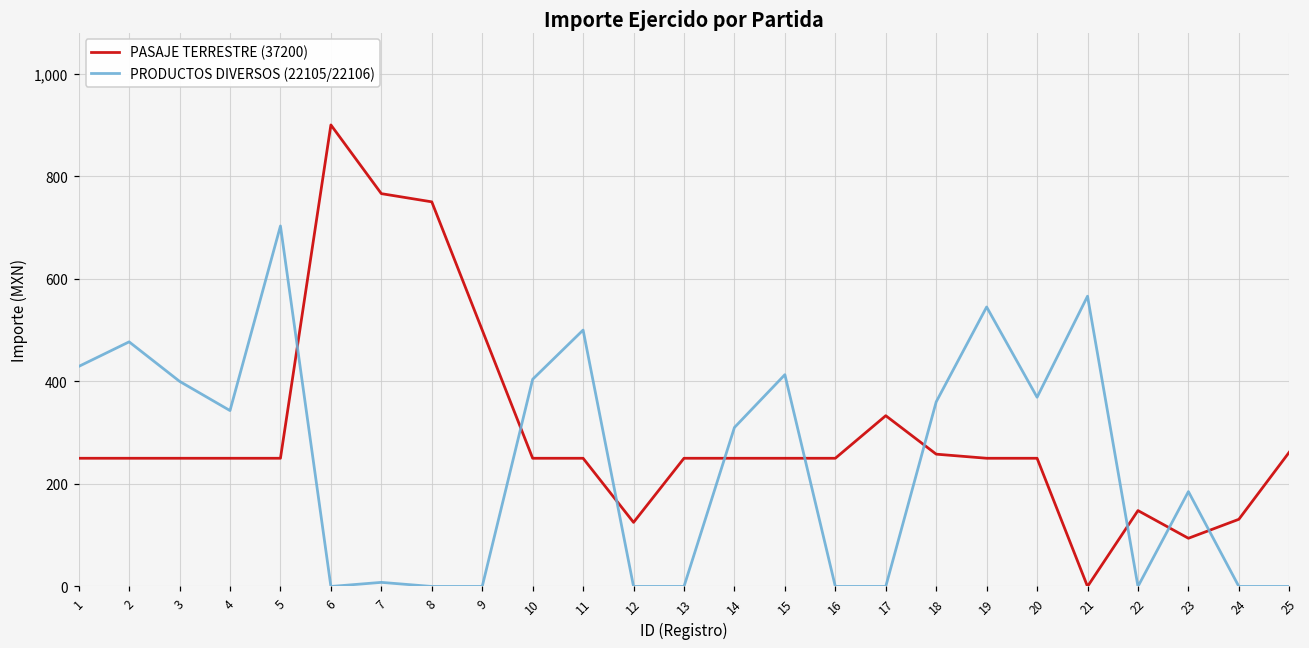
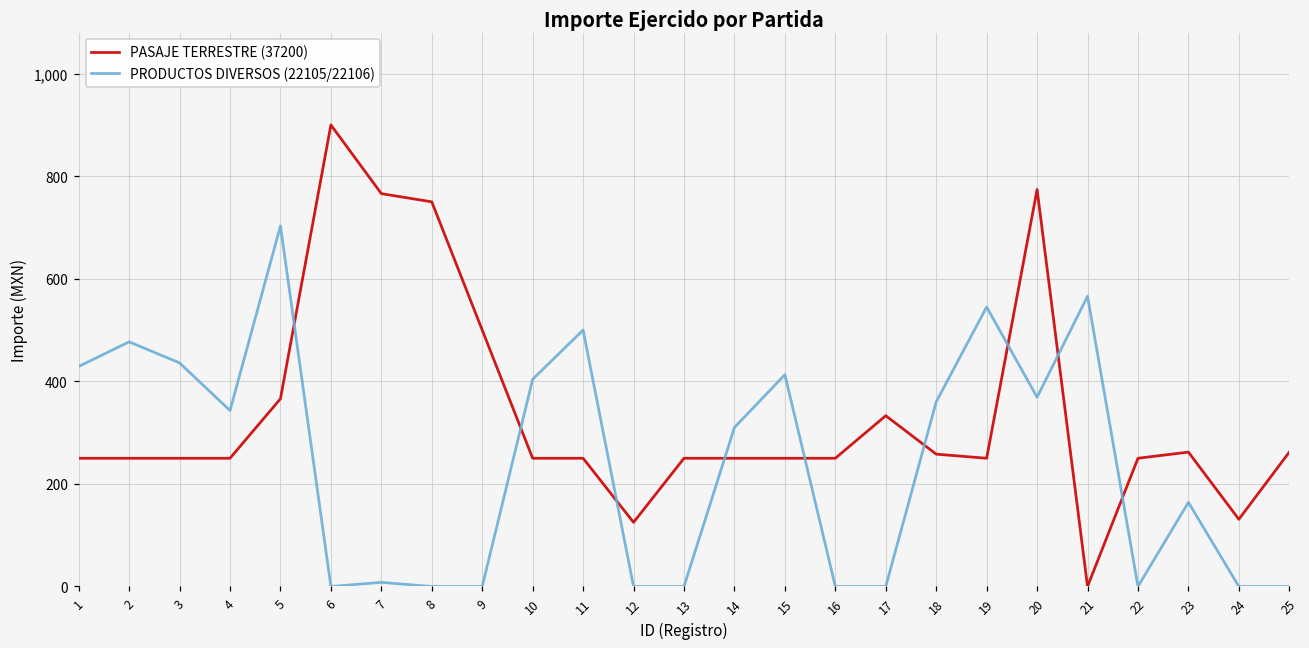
  {
    "PASAJE TERRESTRE (37200)": {
      "1": 250,
      "2": 250,
      "3": 250,
      "4": 250,
-     "5": 250,
+     "5": 370,
      "6": 900,
      "7": 770,
      "8": 750,
      "9": 500,
      "10": 250,
      "11": 250,
      "12": 130,
      "13": 250,
      "14": 250,
      "15": 250,
      "16": 250,
      "17": 330,
      "18": 260,
      "19": 250,
-     "20": 250,
+     "20": 770,
      "21": 0,
-     "22": 150,
-     "23": 90,
+     "22": 250,
+     "23": 260,
      "24": 130,
      "25": 260
    },
    "PRODUCTOS DIVERSOS (22105/22106)": {
      "1": 430,
      "2": 480,
-     "3": 400,
+     "3": 440,
      "4": 340,
      "5": 700,
      "6": 0,
      "7": 10,
      "8": 0,
      "9": 0,
      "10": 400,
      "11": 500,
      "12": 0,
      "13": 0,
      "14": 310,
      "15": 410,
      "16": 0,
      "17": 0,
      "18": 360,
      "19": 540,
      "20": 370,
      "21": 570,
      "22": 0,
-     "23": 190,
+     "23": 160,
      "24": 0,
      "25": 0
    }
  }
